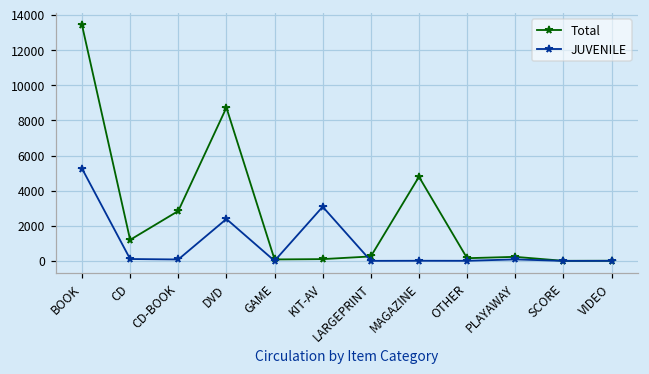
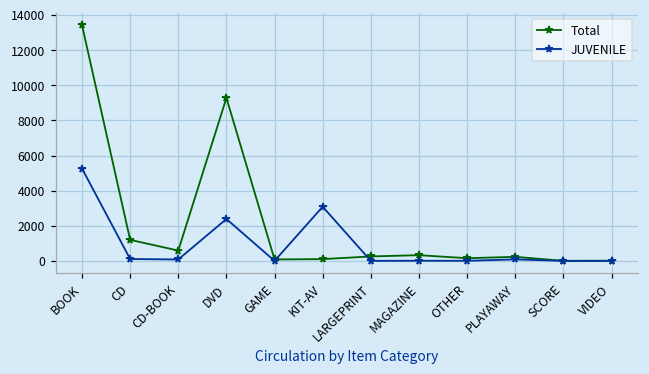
  {
    "Total": {
      "BOOK": 13400,
      "CD": 1200,
-     "CD-BOOK": 2800,
-     "DVD": 8700,
+     "CD-BOOK": 600,
+     "DVD": 9300,
      "KIT-AV": 100,
      "LARGEPRINT": 300,
-     "MAGAZINE": 4800
+     "MAGAZINE": 300
    },
    "JUVENILE": {
      "BOOK": 5300,
      "CD": 100,
      "CD-BOOK": 100,
      "DVD": 2400,
      "KIT-AV": 3100,
      "LARGEPRINT": 0,
      "MAGAZINE": 0
    }
  }
